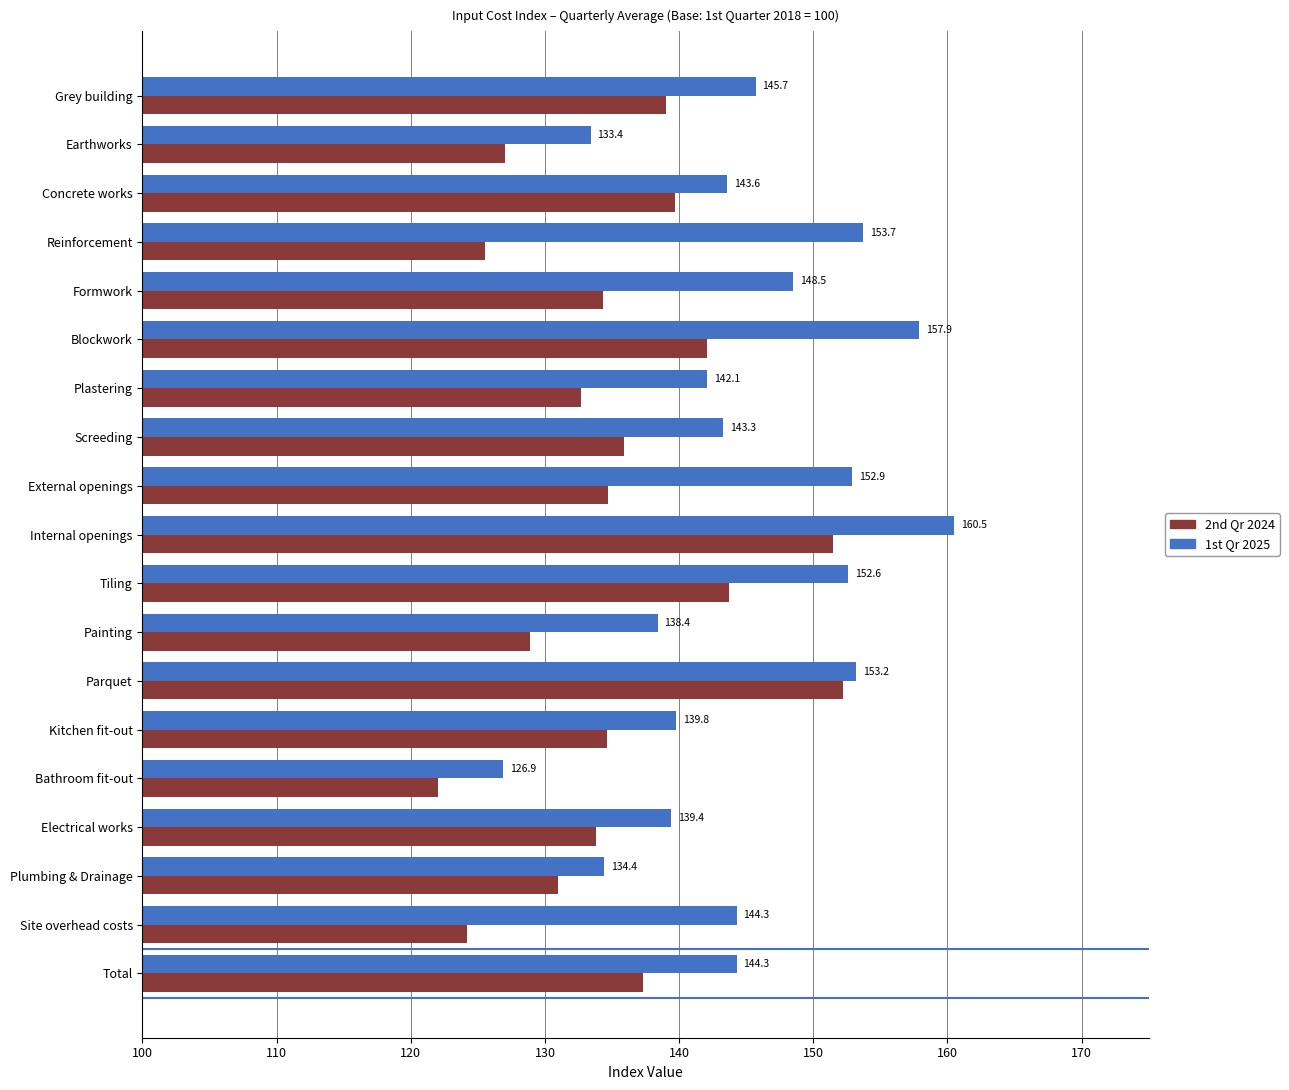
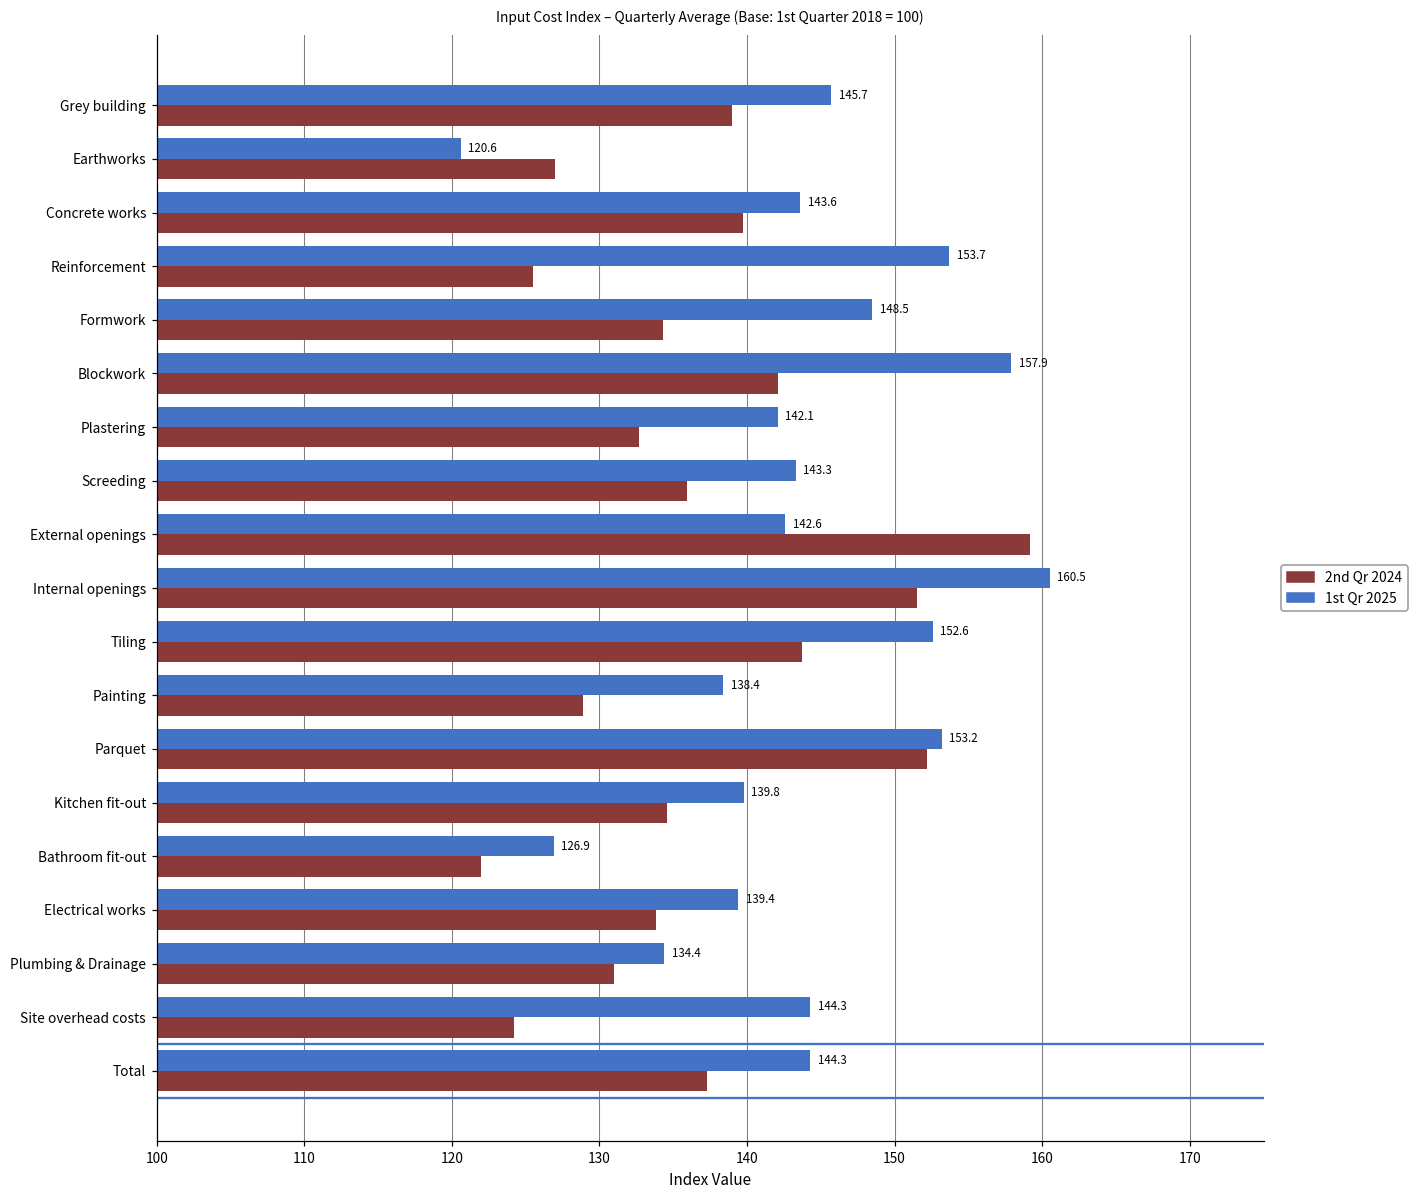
  {
    "2nd Qr 2024": {
      "Grey building": 139.0,
      "Earthworks": 127.0,
      "Concrete works": 139.7,
      "Reinforcement": 125.5,
      "Formwork": 134.3,
      "Plastering": 132.7,
      "Screeding": 135.9,
-     "External openings": 134.7,
+     "External openings": 159.2,
      "Internal openings": 151.5,
      "Tiling": 143.7,
      "Painting": 128.9,
      "Parquet": 152.2,
      "Kitchen fit-out": 134.6,
      "Bathroom fit-out": 122.0,
      "Electrical works": 133.8,
      "Plumbing & Drainage": 131.0,
      "Site overhead costs": 124.2,
      "Total": 137.3
    },
    "1st Qr 2025": {
      "Grey building": 145.7,
-     "Earthworks": 133.4,
+     "Earthworks": 120.6,
      "Concrete works": 143.6,
      "Reinforcement": 153.7,
      "Formwork": 148.5,
      "Blockwork": 157.9,
      "Plastering": 142.1,
      "Screeding": 143.3,
-     "External openings": 152.9,
+     "External openings": 142.6,
      "Internal openings": 160.5,
      "Tiling": 152.6,
      "Painting": 138.4,
      "Parquet": 153.2,
      "Kitchen fit-out": 139.8,
      "Bathroom fit-out": 126.9,
      "Electrical works": 139.4,
      "Plumbing & Drainage": 134.4,
      "Site overhead costs": 144.3,
      "Total": 144.3
    }
  }
